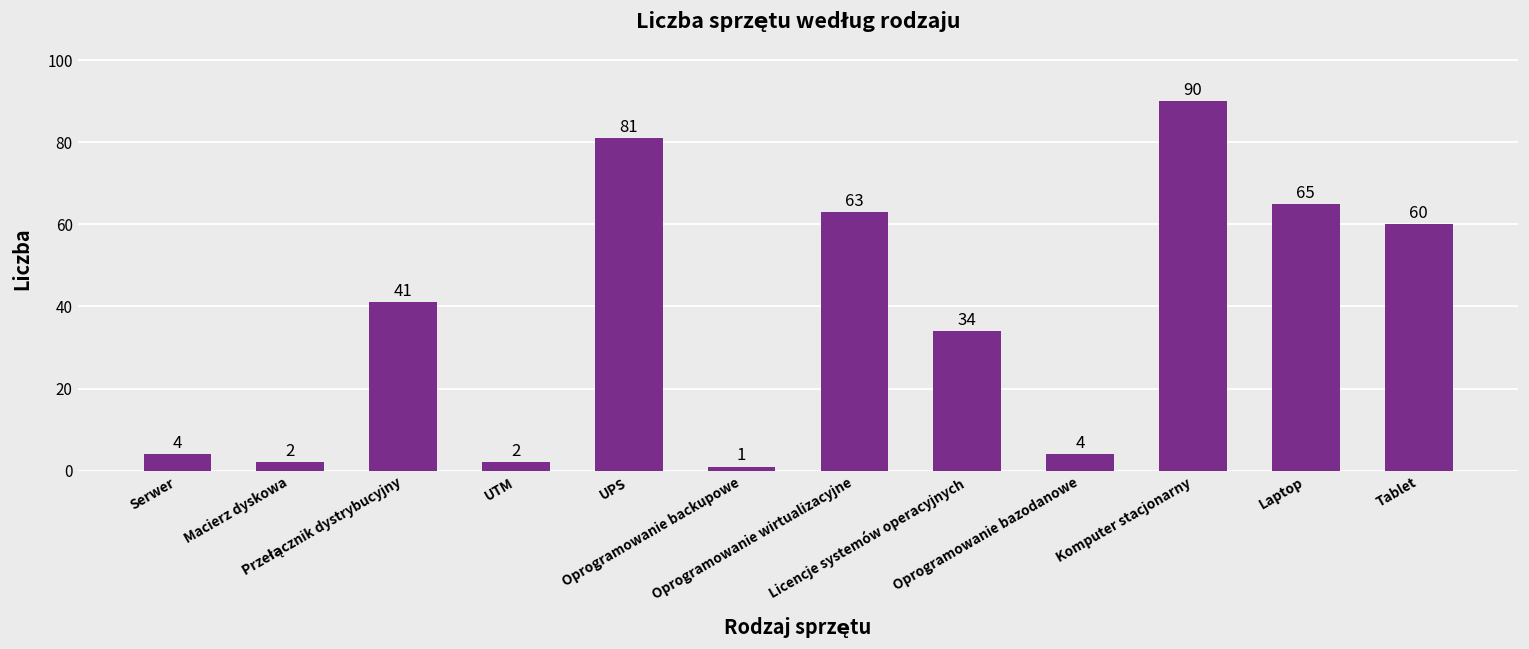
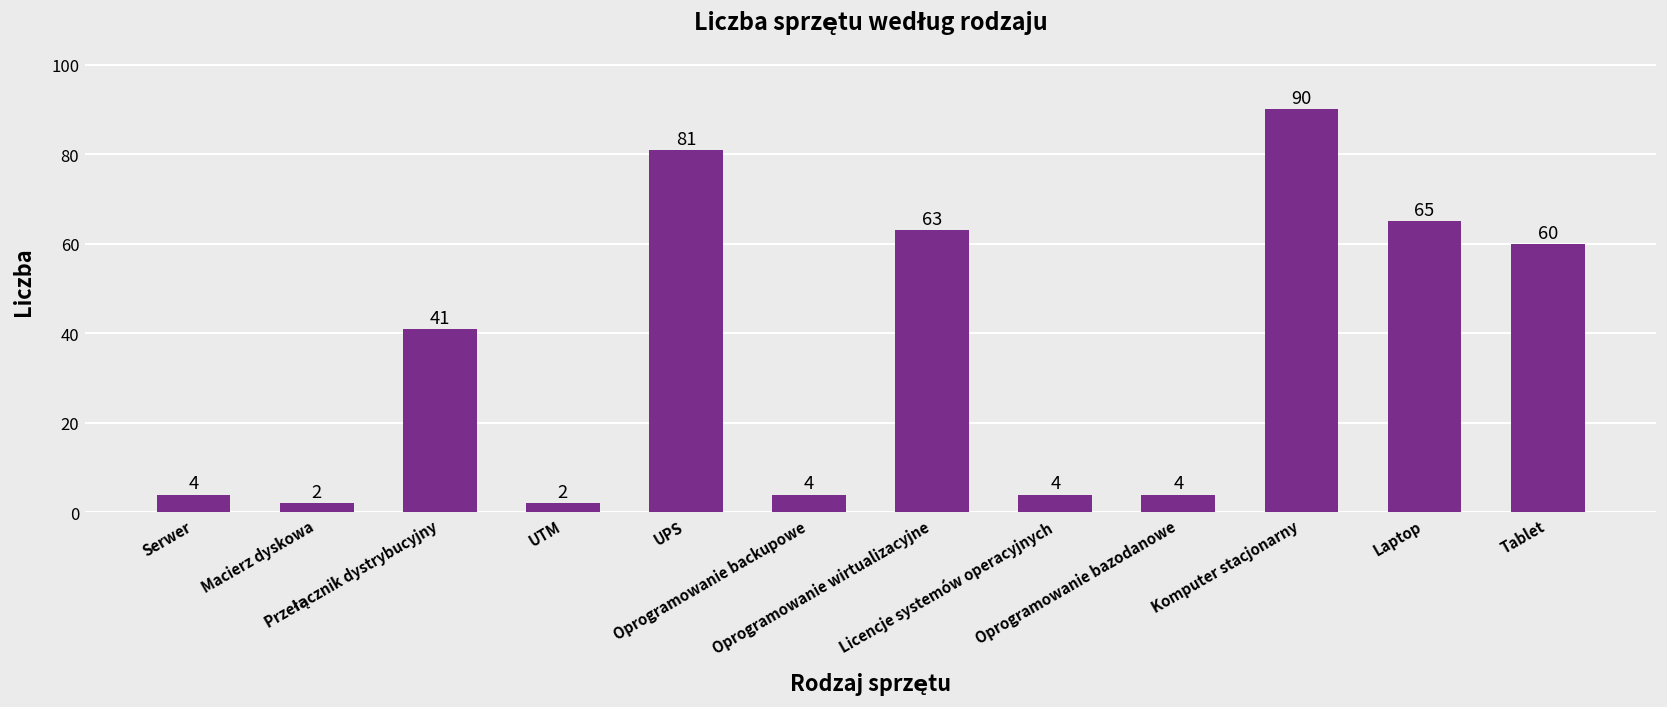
  {
    "Serwer": 4,
    "Macierz dyskowa": 2,
    "Przełącznik dystrybucyjny": 41,
    "UTM": 2,
    "UPS": 81,
-   "Oprogramowanie backupowe": 1,
+   "Oprogramowanie backupowe": 4,
    "Oprogramowanie wirtualizacyjne": 63,
-   "Licencje systemów operacyjnych": 34,
+   "Licencje systemów operacyjnych": 4,
    "Oprogramowanie bazodanowe": 4,
    "Komputer stacjonarny": 90,
    "Laptop": 65,
    "Tablet": 60
  }
